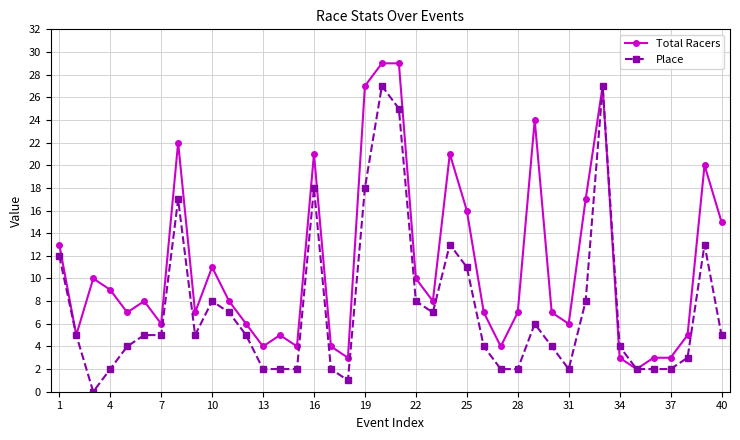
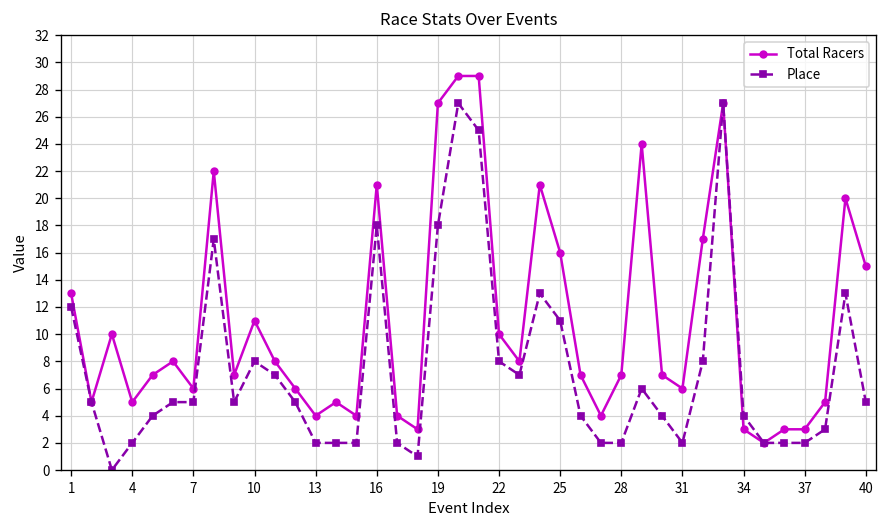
  {
    "Total Racers": {
      "1": 13,
-     "4": 9,
+     "4": 5,
      "7": 6,
      "10": 11,
      "13": 4,
      "16": 21,
      "19": 27,
      "22": 10,
      "25": 16,
      "28": 7,
      "31": 6,
      "34": 3,
      "37": 3,
      "40": 15
    },
    "Place": {
      "1": 12,
      "4": 2,
      "7": 5,
      "10": 8,
      "13": 2,
      "16": 18,
      "19": 18,
      "22": 8,
      "25": 11,
      "28": 2,
      "31": 2,
      "34": 4,
      "37": 2,
      "40": 5
    }
  }
